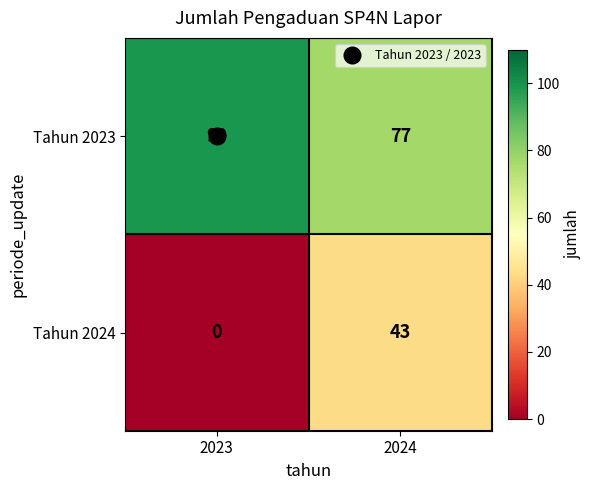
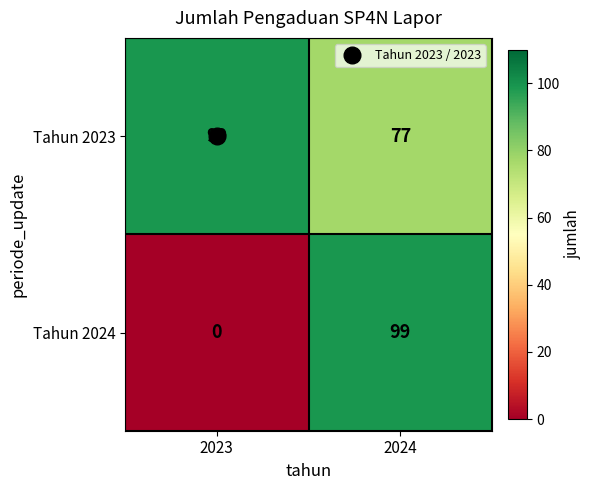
  {
    "Tahun 2023": {
      "2024": 77
    },
    "Tahun 2024": {
      "2023": 0,
-     "2024": 43
+     "2024": 99
    }
  }
